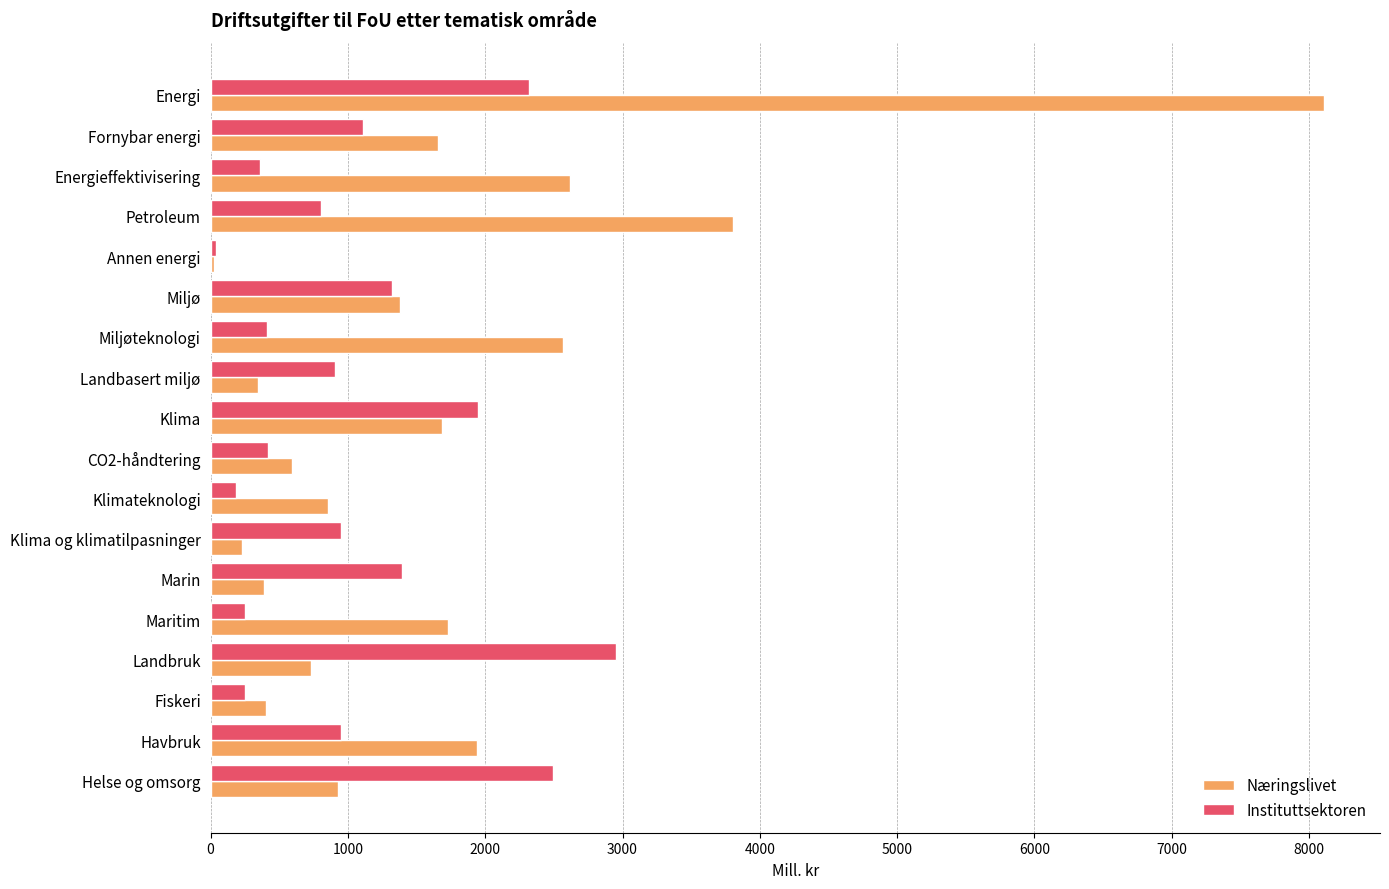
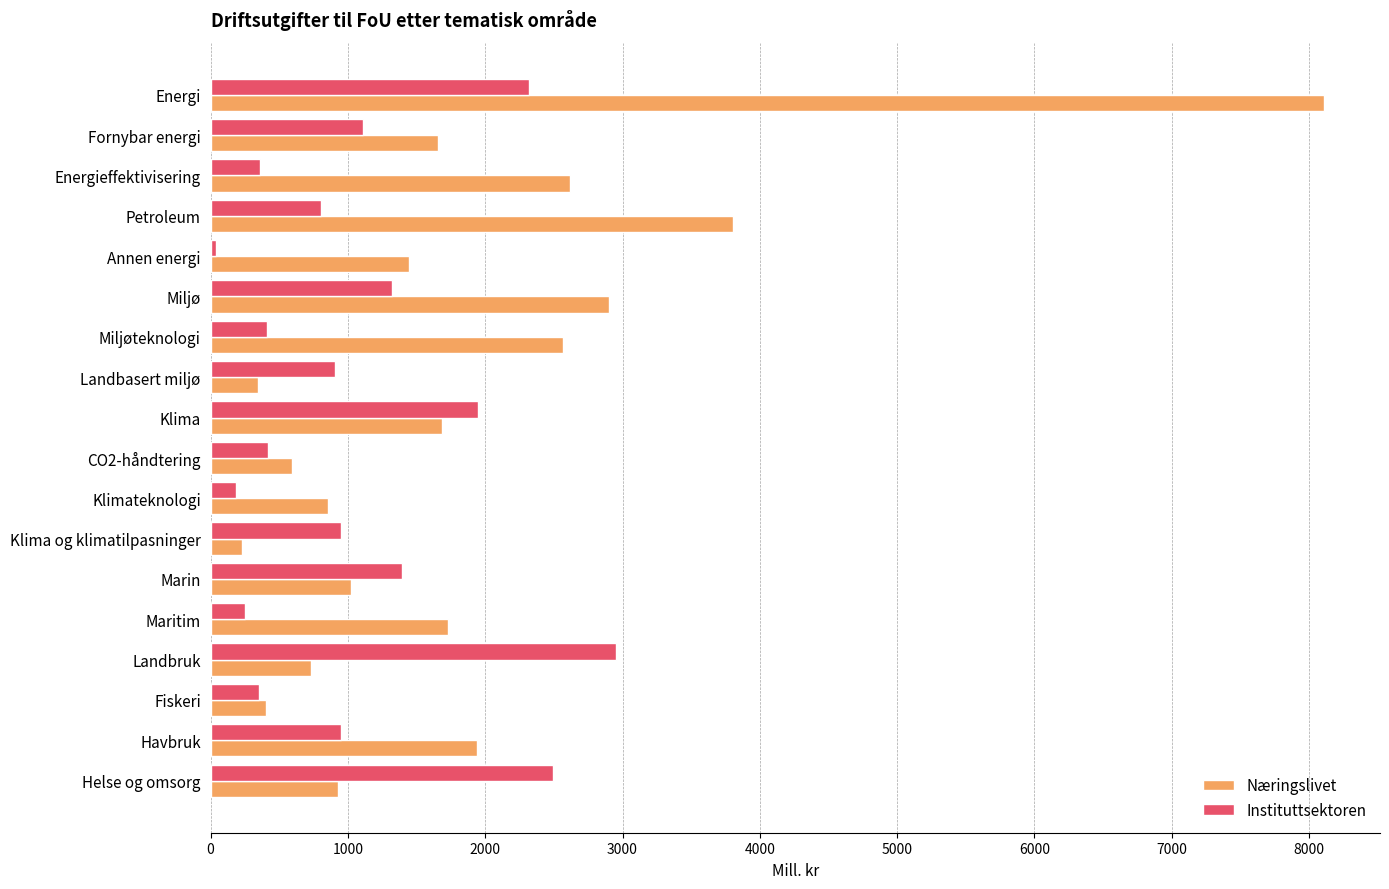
  {
    "Næringslivet": {
      "Energi": 8110,
      "Fornybar energi": 1650,
      "Energieffektivisering": 2620,
      "Petroleum": 3810,
-     "Annen energi": 30,
-     "Miljø": 1380,
+     "Annen energi": 1440,
+     "Miljø": 2910,
      "Miljøteknologi": 2560,
      "Landbasert miljø": 340,
      "Klima": 1680,
      "CO2-håndtering": 590,
      "Klimateknologi": 860,
      "Klima og klimatilpasninger": 230,
-     "Marin": 390,
+     "Marin": 1030,
      "Maritim": 1730,
      "Landbruk": 730,
      "Fiskeri": 410,
      "Havbruk": 1940,
      "Helse og omsorg": 930
    },
    "Instituttsektoren": {
      "Energi": 2320,
      "Fornybar energi": 1110,
      "Energieffektivisering": 360,
      "Petroleum": 800,
      "Annen energi": 40,
      "Miljø": 1320,
      "Miljøteknologi": 410,
      "Landbasert miljø": 910,
      "Klima": 1950,
      "CO2-håndtering": 420,
      "Klimateknologi": 190,
      "Klima og klimatilpasninger": 950,
      "Marin": 1400,
      "Maritim": 250,
      "Landbruk": 2950,
-     "Fiskeri": 250,
+     "Fiskeri": 350,
      "Havbruk": 950,
      "Helse og omsorg": 2490
    }
  }
